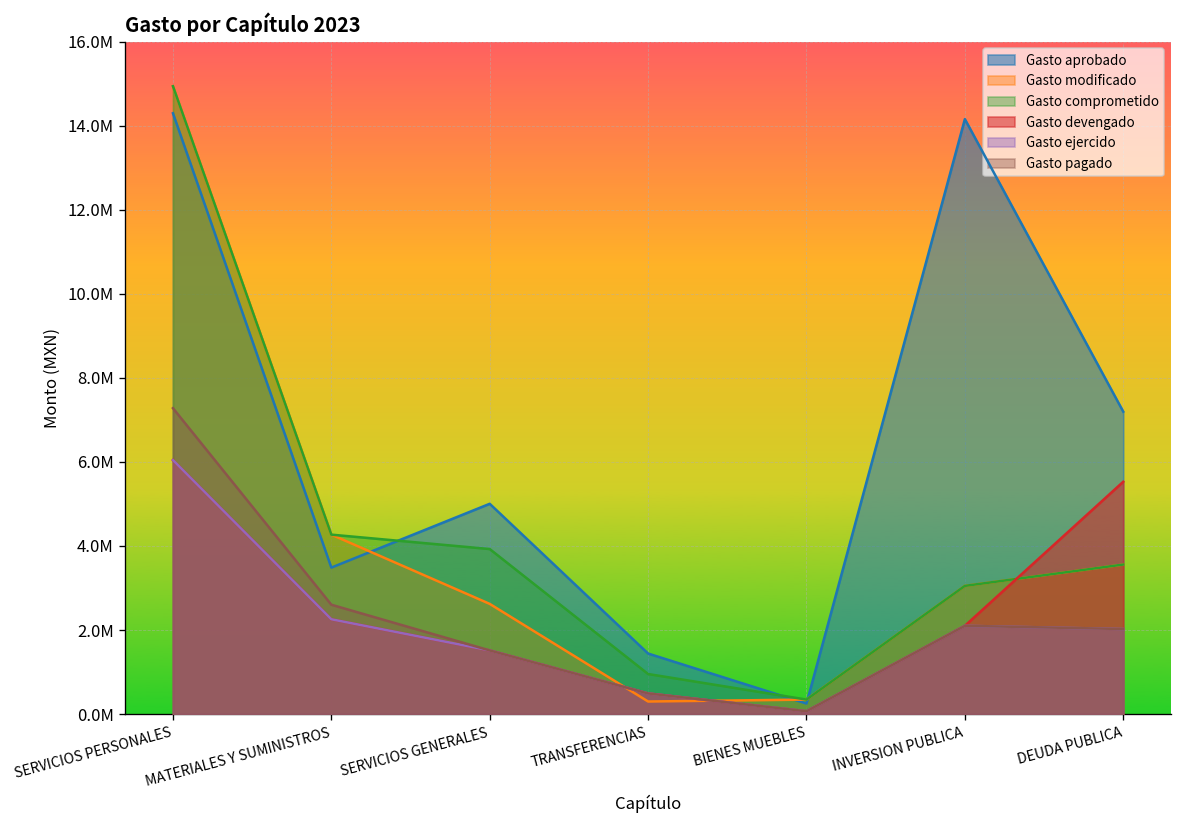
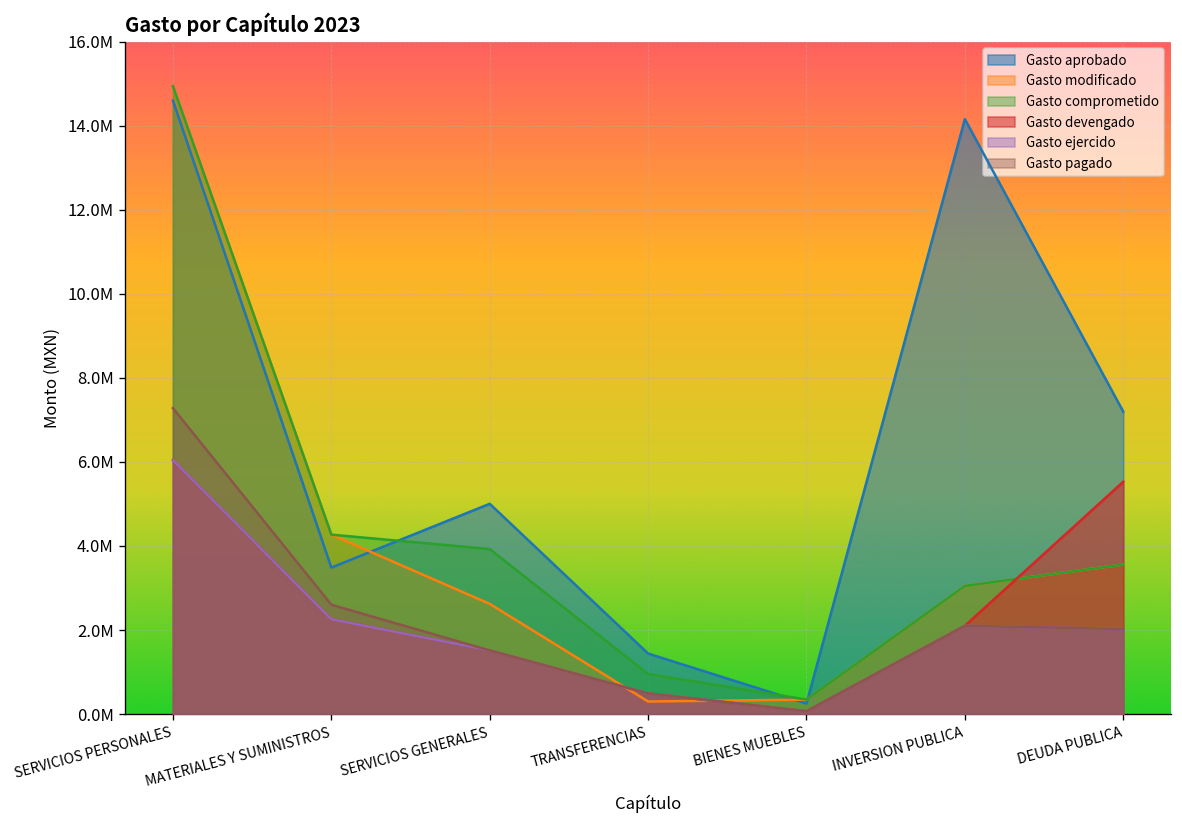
  {
    "Gasto aprobado": {
-     "SERVICIOS PERSONALES": 14300000,
+     "SERVICIOS PERSONALES": 14600000,
      "MATERIALES Y SUMINISTROS": 3500000,
      "SERVICIOS GENERALES": 5000000,
      "TRANSFERENCIAS": 1400000,
      "BIENES MUEBLES": 300000,
      "INVERSION PUBLICA": 14200000,
      "DEUDA PUBLICA": 7200000
    },
    "Gasto comprometido": {
      "SERVICIOS GENERALES": 3900000,
      "TRANSFERENCIAS": 1000000
    },
    "Gasto pagado": {
      "SERVICIOS PERSONALES": 7300000,
      "MATERIALES Y SUMINISTROS": 2600000
    }
  }
